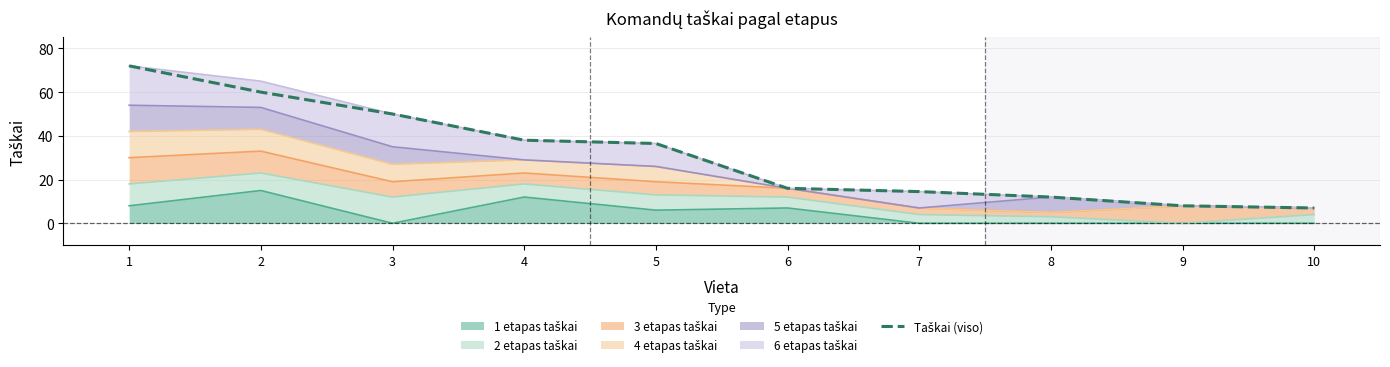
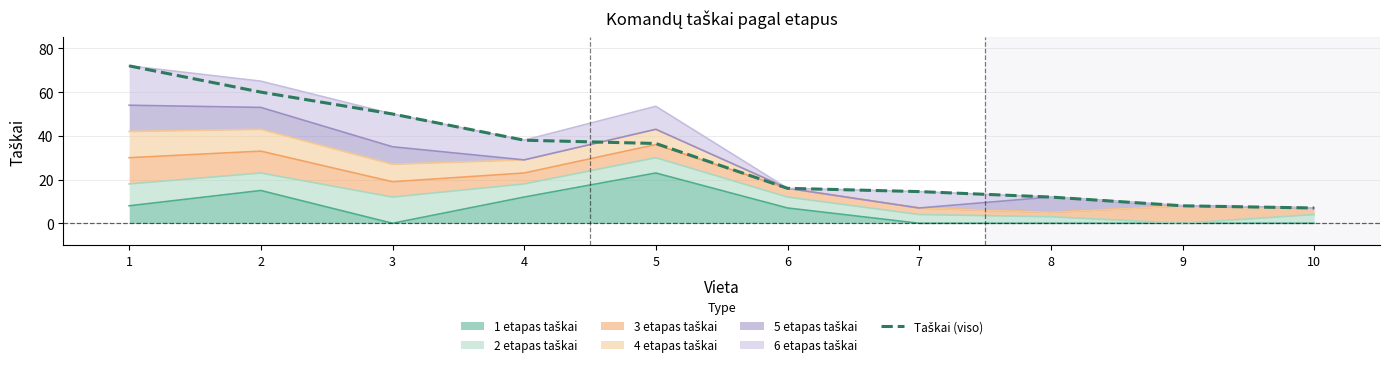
  {
    "1 etapas taškai": {
      "1": 8,
      "2": 15,
      "3": 0,
      "4": 12,
-     "5": 6,
+     "5": 23,
      "6": 7,
      "7": 0,
      "8": 0,
      "10": 0
    },
    "Taškai (viso)": {
      "2": 60
    }
  }
